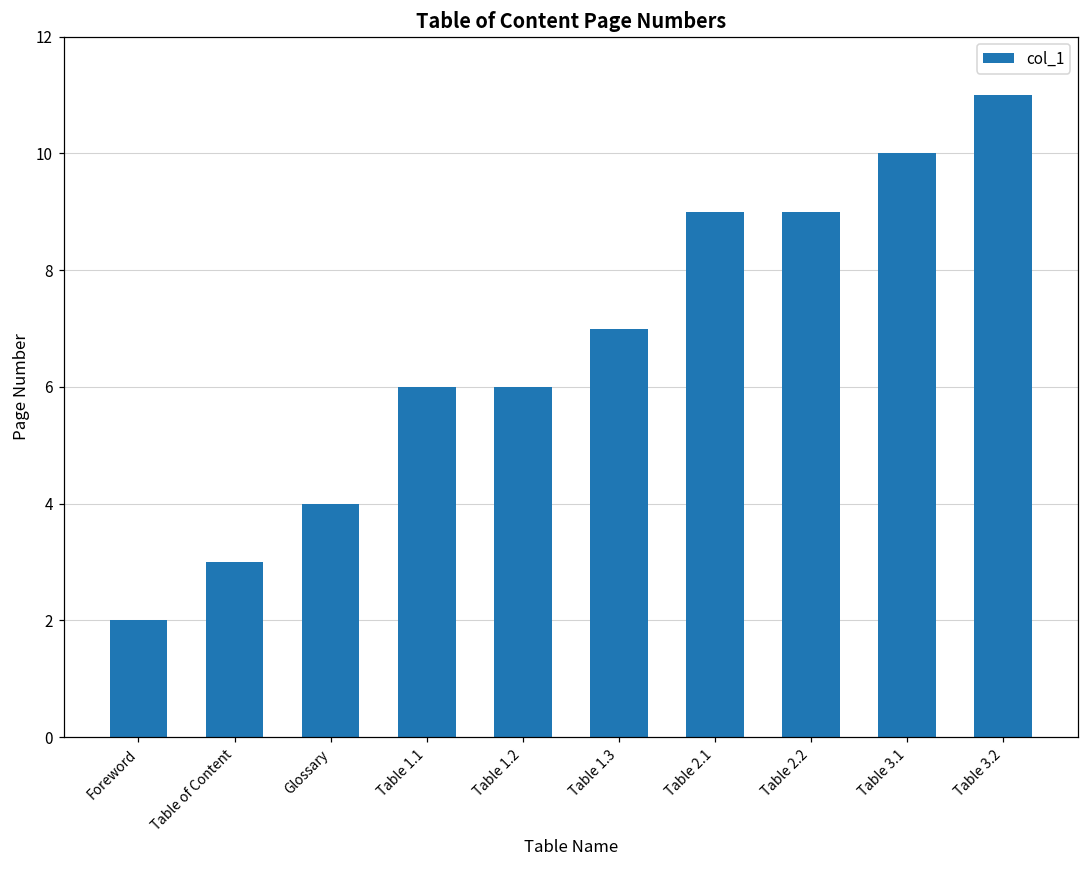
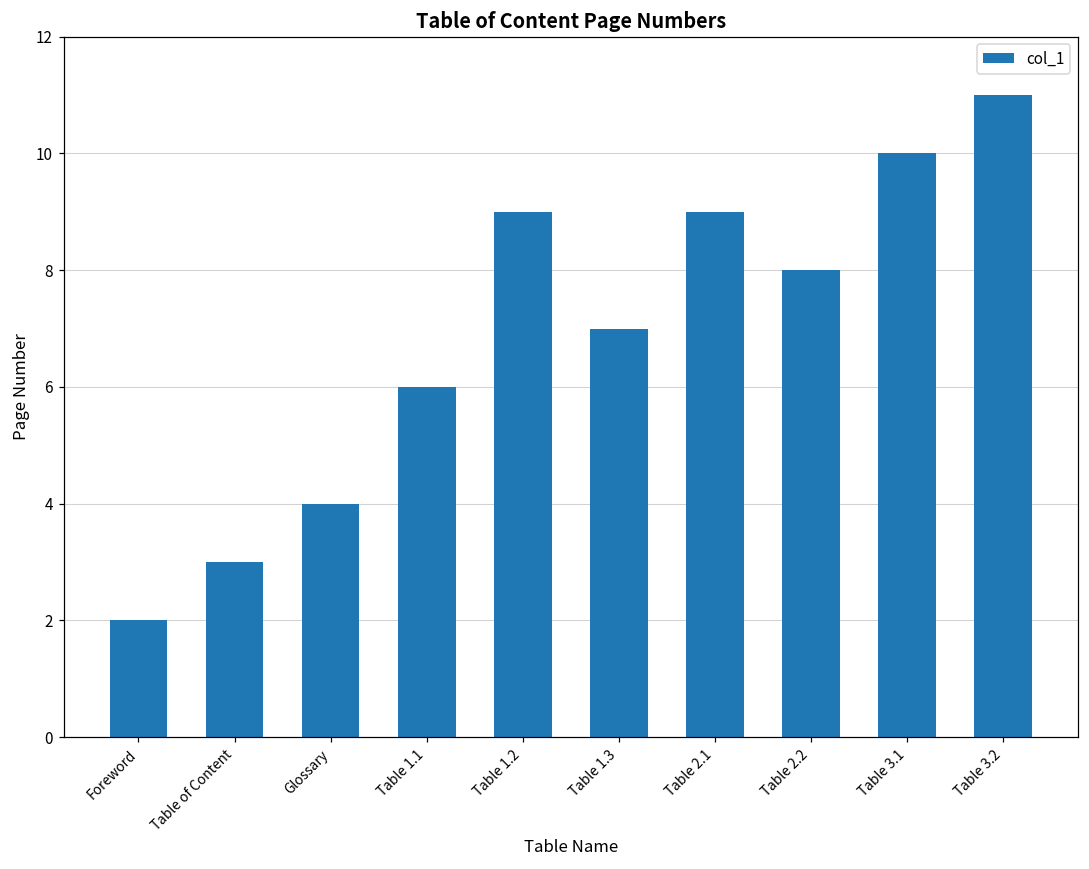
  {
    "Foreword": 2,
    "Table of Content": 3,
    "Glossary": 4,
    "Table 1.1": 6,
-   "Table 1.2": 6,
+   "Table 1.2": 9,
    "Table 1.3": 7,
    "Table 2.1": 9,
-   "Table 2.2": 9,
+   "Table 2.2": 8,
    "Table 3.1": 10,
    "Table 3.2": 11
  }
